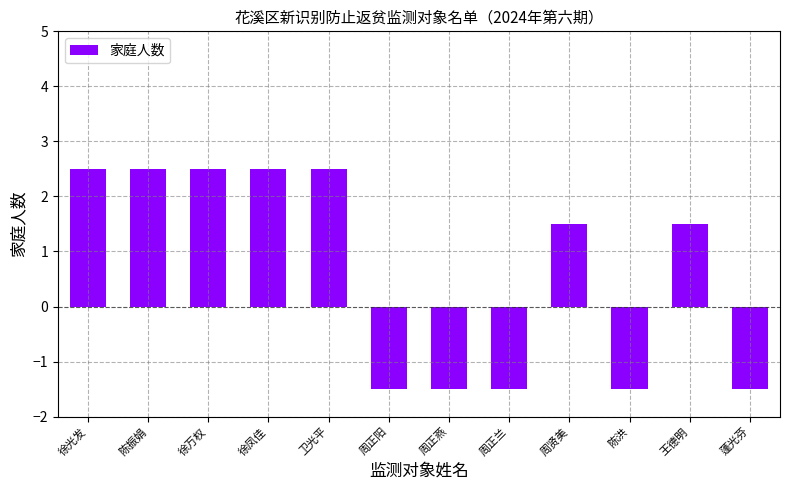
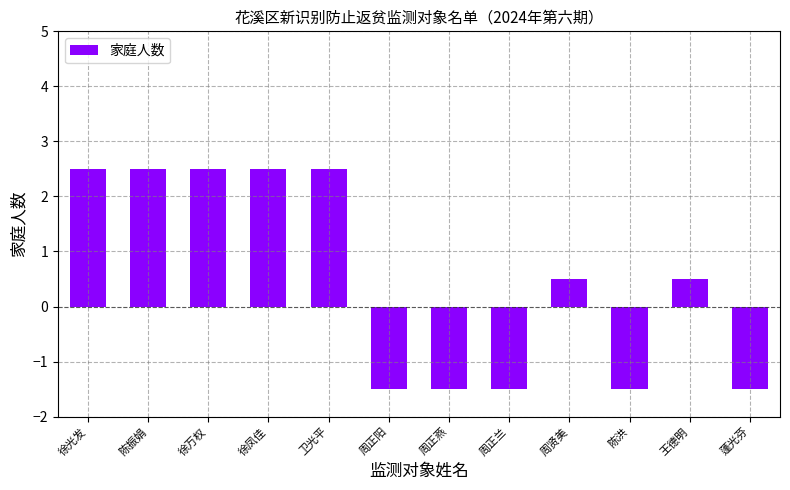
  {
    "徐光发": 2.5,
    "陈振娟": 2.5,
    "徐万权": 2.5,
    "徐凤佳": 2.5,
    "卫光平": 2.5,
    "周正阳": -1.5,
    "周正燕": -1.5,
    "周正兰": -1.5,
-   "周贤美": 1.5,
+   "周贤美": 0.5,
    "陈洪": -1.5,
-   "王德明": 1.5,
+   "王德明": 0.5,
    "蓬光芬": -1.5
  }
